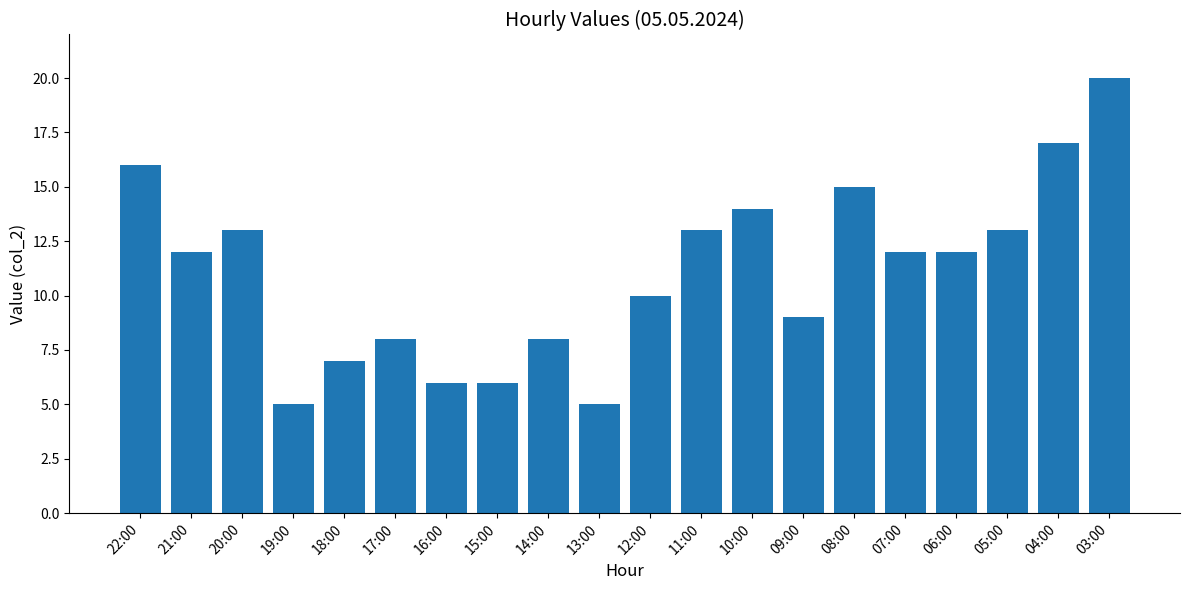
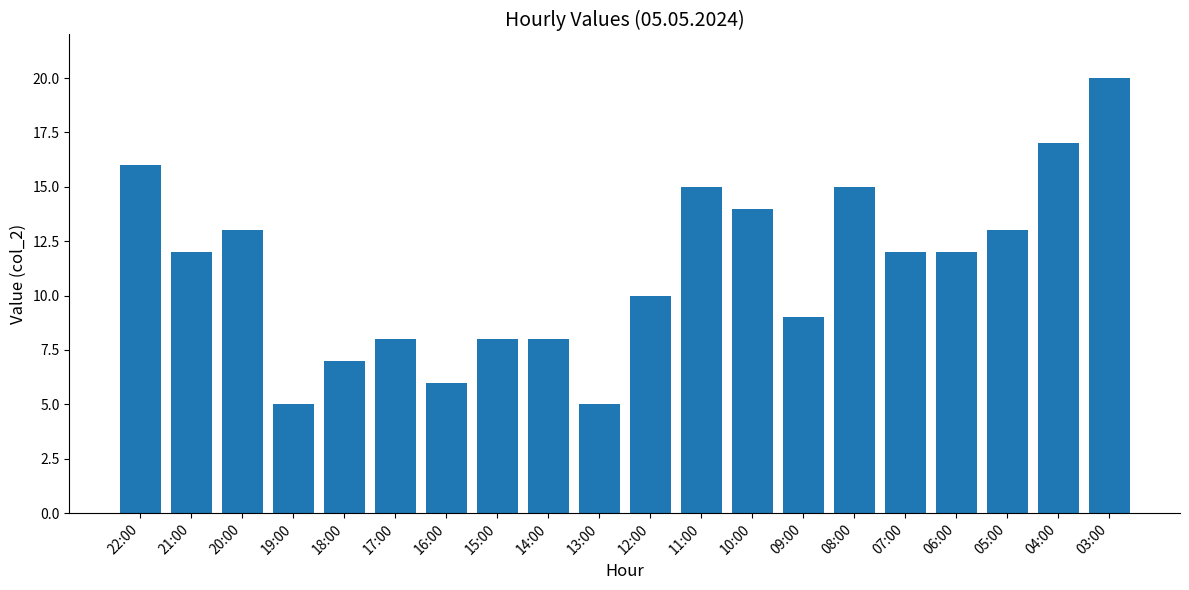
  {
    "22:00": 16,
    "21:00": 12,
    "20:00": 13,
    "19:00": 5,
    "18:00": 7,
    "17:00": 8,
    "16:00": 6,
-   "15:00": 6,
+   "15:00": 8,
    "14:00": 8,
    "13:00": 5,
    "12:00": 10,
-   "11:00": 13,
+   "11:00": 15,
    "10:00": 14,
    "09:00": 9,
    "08:00": 15,
    "07:00": 12,
    "06:00": 12,
    "05:00": 13,
    "04:00": 17,
    "03:00": 20
  }
